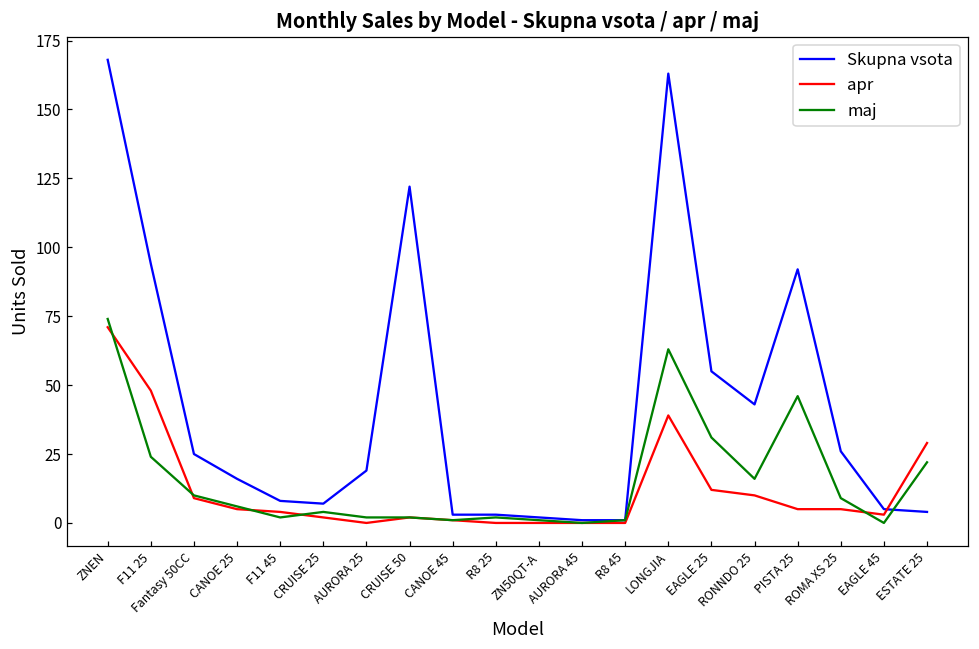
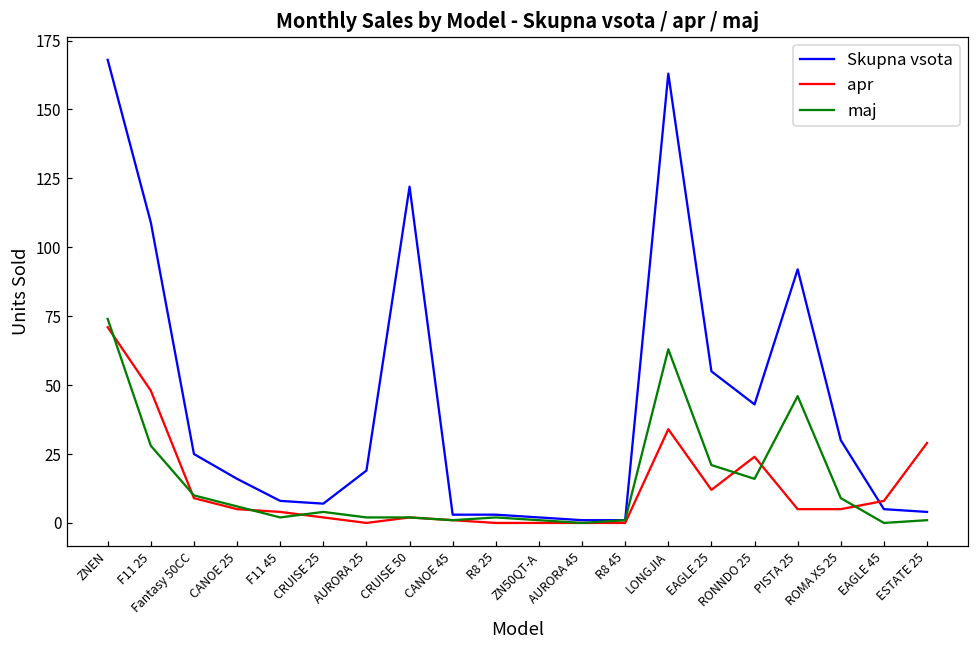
  {
    "Skupna vsota": {
      "ZNEN": 168,
-     "F11 25": 94,
+     "F11 25": 109,
      "Fantasy 50CC": 25,
      "CANOE 25": 16,
      "F11 45": 8,
      "CRUISE 25": 7,
      "AURORA 25": 19,
      "CRUISE 50": 122,
      "CANOE 45": 3,
      "LONGJIA": 163,
      "EAGLE 25": 55,
      "RONNDO 25": 43,
      "PISTA 25": 92,
-     "ROMA XS 25": 26,
+     "ROMA XS 25": 30,
      "EAGLE 45": 5,
      "ESTATE 25": 4
    },
    "apr": {
      "ZNEN": 71,
      "F11 25": 48,
      "Fantasy 50CC": 9,
      "F11 45": 4,
      "CRUISE 25": 2,
      "AURORA 25": 0,
      "R8 25": 0,
-     "LONGJIA": 39,
+     "LONGJIA": 34,
      "EAGLE 25": 12,
-     "RONNDO 25": 10,
+     "RONNDO 25": 24,
      "PISTA 25": 5,
      "ROMA XS 25": 5,
-     "EAGLE 45": 3,
+     "EAGLE 45": 8,
      "ESTATE 25": 29
    },
    "maj": {
      "ZNEN": 74,
-     "F11 25": 24,
+     "F11 25": 28,
      "Fantasy 50CC": 10,
      "F11 45": 2,
      "CRUISE 25": 4,
      "AURORA 25": 2,
      "LONGJIA": 63,
-     "EAGLE 25": 31,
+     "EAGLE 25": 21,
      "RONNDO 25": 16,
      "PISTA 25": 46,
      "ROMA XS 25": 9,
      "EAGLE 45": 0,
-     "ESTATE 25": 22
+     "ESTATE 25": 1
    }
  }
